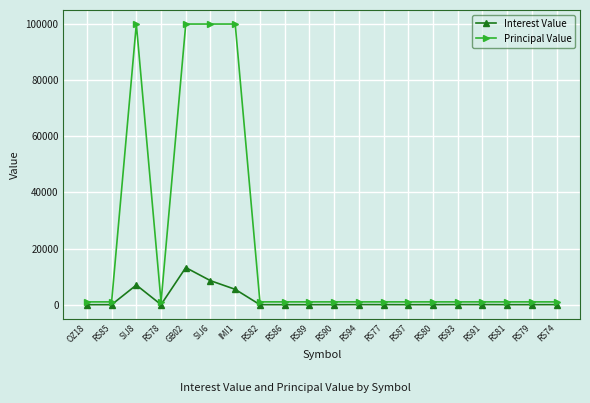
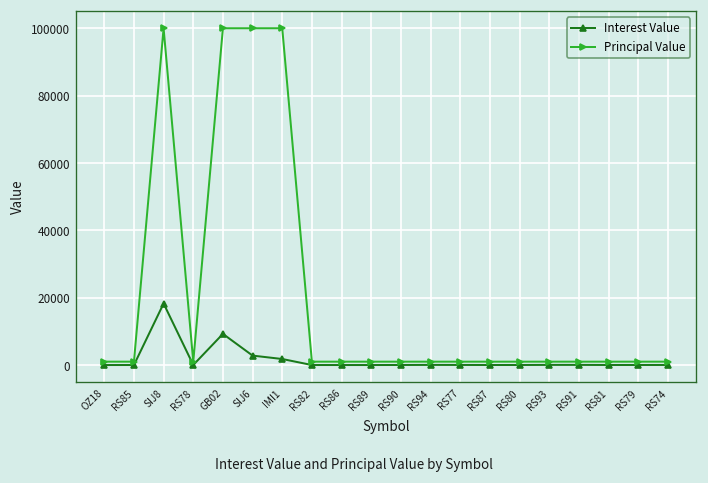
  {
    "Interest Value": {
      "OZ18": 0,
      "RS85": 0,
-     "SIJ8": 7000,
+     "SIJ8": 18000,
      "RS78": 0,
-     "GB02": 13000,
-     "SIJ6": 9000,
-     "IMI1": 5000,
+     "GB02": 9000,
+     "SIJ6": 3000,
+     "IMI1": 2000,
      "RS82": 0,
      "RS86": 0,
      "RS89": 0,
      "RS90": 0,
      "RS94": 0,
      "RS77": 0,
      "RS87": 0,
      "RS80": 0,
      "RS93": 0,
      "RS91": 0,
      "RS81": 0,
      "RS79": 0,
      "RS74": 0
    },
    "Principal Value": {
      "OZ18": 1000,
      "RS85": 1000,
      "SIJ8": 100000,
      "RS78": 1000,
      "GB02": 100000,
      "SIJ6": 100000,
      "IMI1": 100000,
      "RS82": 1000,
      "RS86": 1000,
      "RS89": 1000,
      "RS90": 1000,
      "RS94": 1000,
      "RS77": 1000,
      "RS87": 1000,
      "RS80": 1000,
      "RS93": 1000,
      "RS91": 1000,
      "RS81": 1000,
      "RS79": 1000,
      "RS74": 1000
    }
  }
